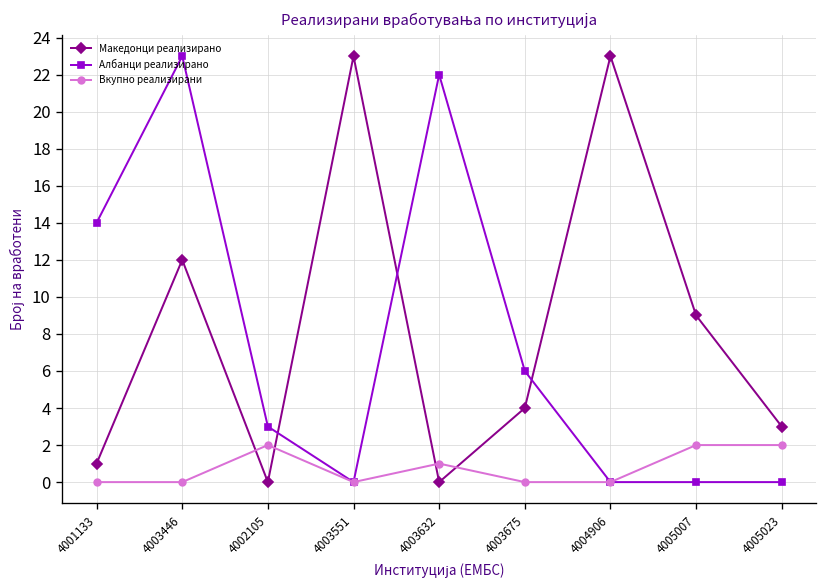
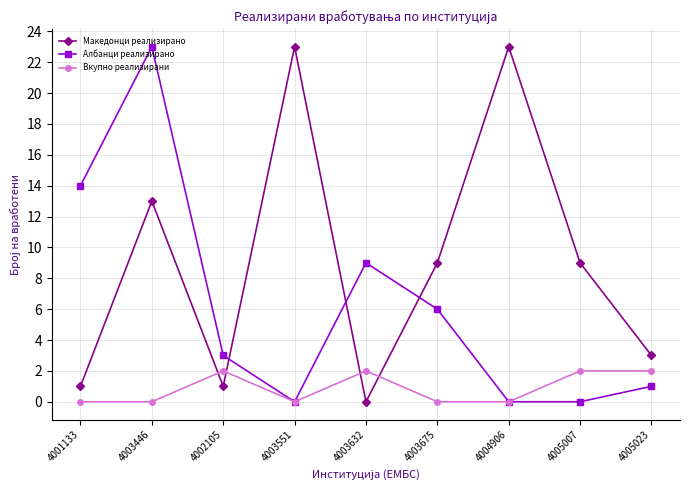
  {
    "Македонци реализирано": {
      "4001133": 1,
-     "4003446": 12,
-     "4002105": 0,
+     "4003446": 13,
+     "4002105": 1,
      "4003551": 23,
      "4003632": 0,
-     "4003675": 4,
+     "4003675": 9,
      "4004906": 23,
      "4005007": 9,
      "4005023": 3
    },
    "Албанци реализирано": {
      "4001133": 14,
      "4003446": 23,
      "4002105": 3,
-     "4003632": 22,
+     "4003632": 9,
      "4003675": 6,
      "4005007": 0,
-     "4005023": 0
+     "4005023": 1
    },
    "Вкупно реализирани": {
      "4001133": 0,
      "4003446": 0,
      "4002105": 2,
-     "4003632": 1,
+     "4003632": 2,
      "4003675": 0,
      "4005007": 2,
      "4005023": 2
    }
  }
